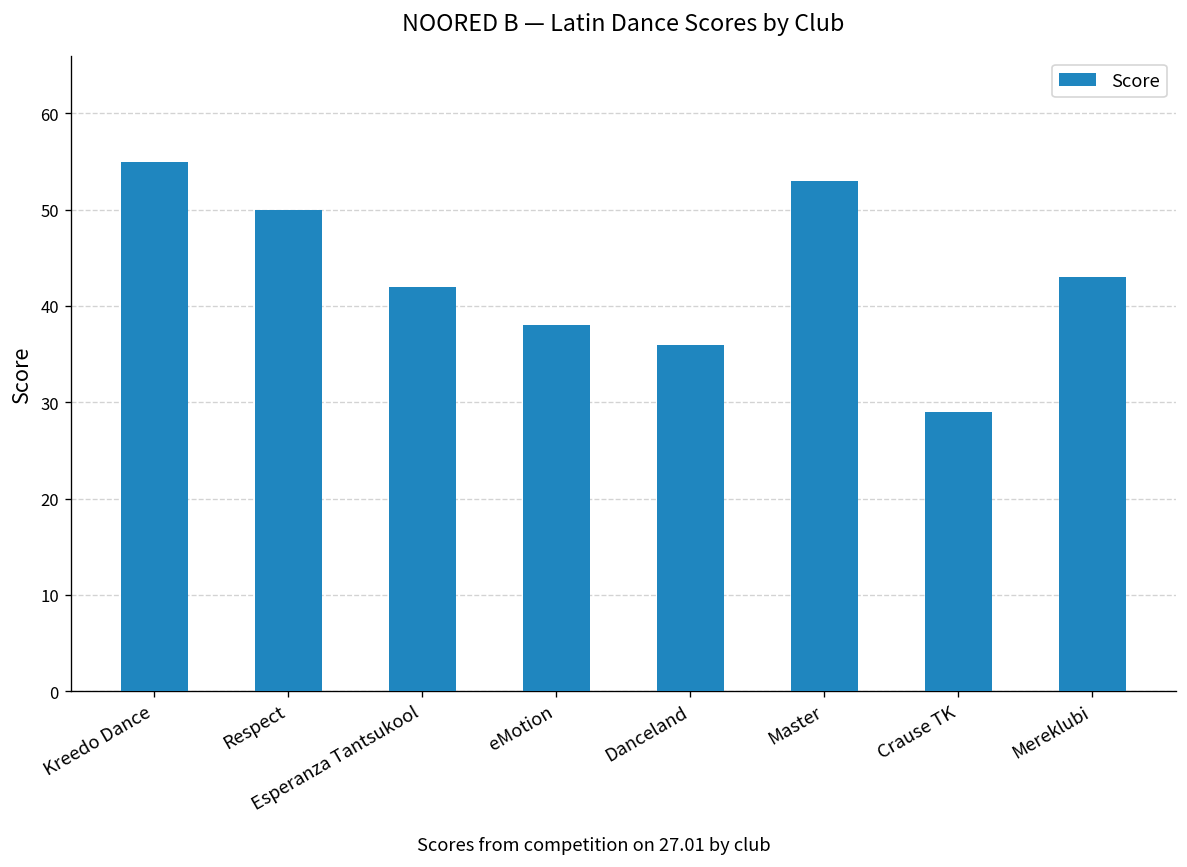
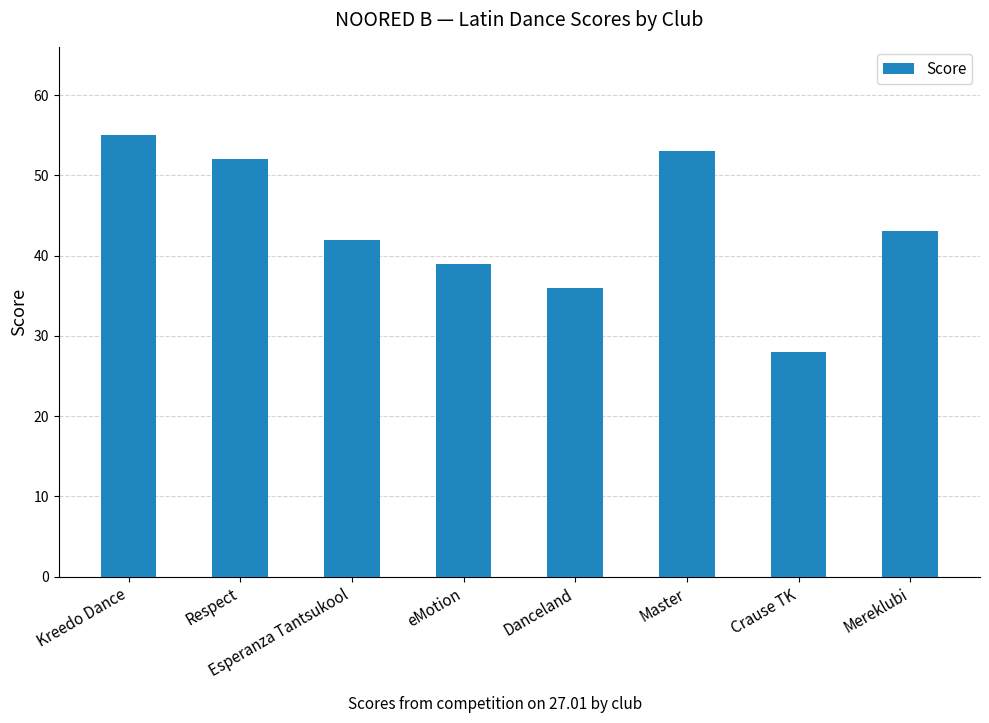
  {
    "Kreedo Dance": 55,
-   "Respect": 50,
+   "Respect": 52,
    "Esperanza Tantsukool": 42,
-   "eMotion": 38,
+   "eMotion": 39,
    "Danceland": 36,
    "Master": 53,
-   "Crause TK": 29,
+   "Crause TK": 28,
    "Mereklubi": 43
  }
